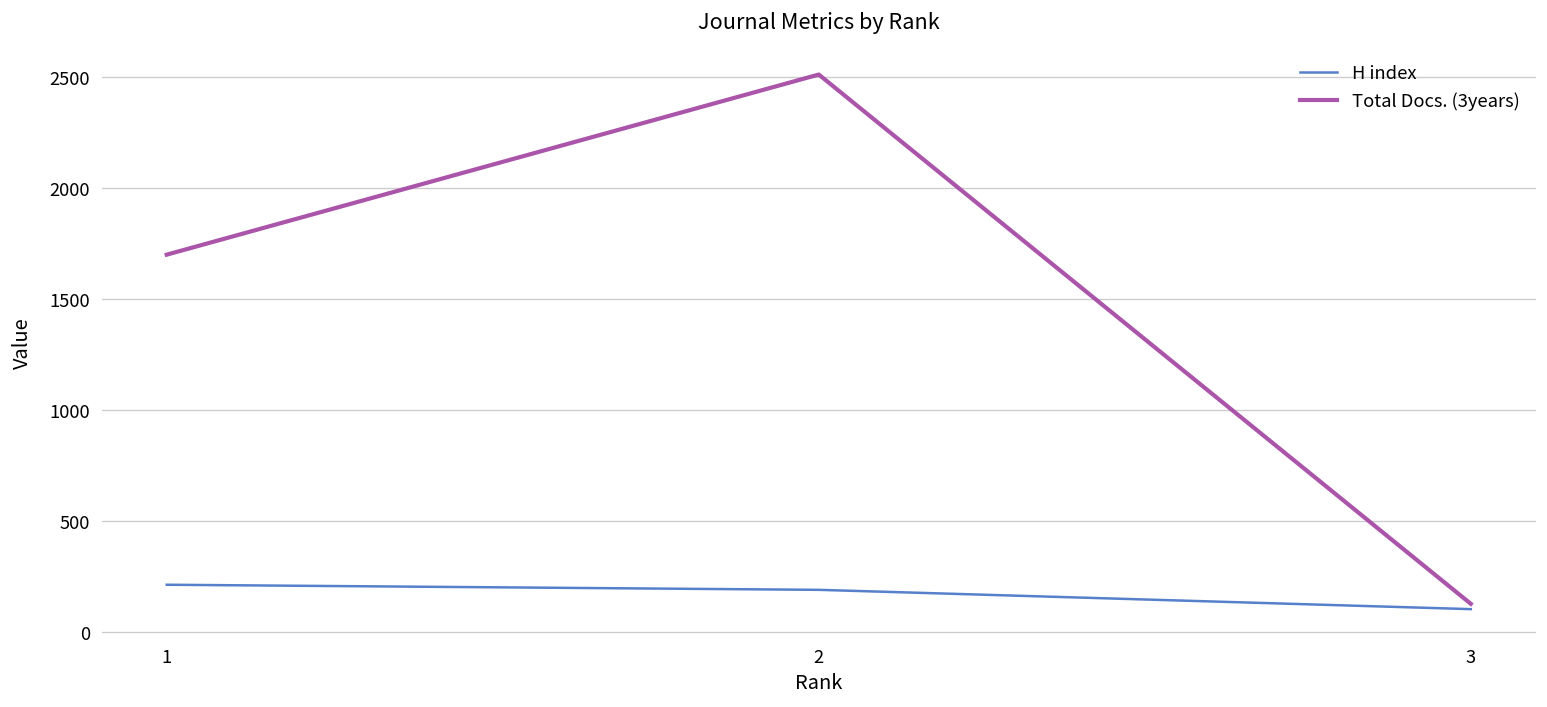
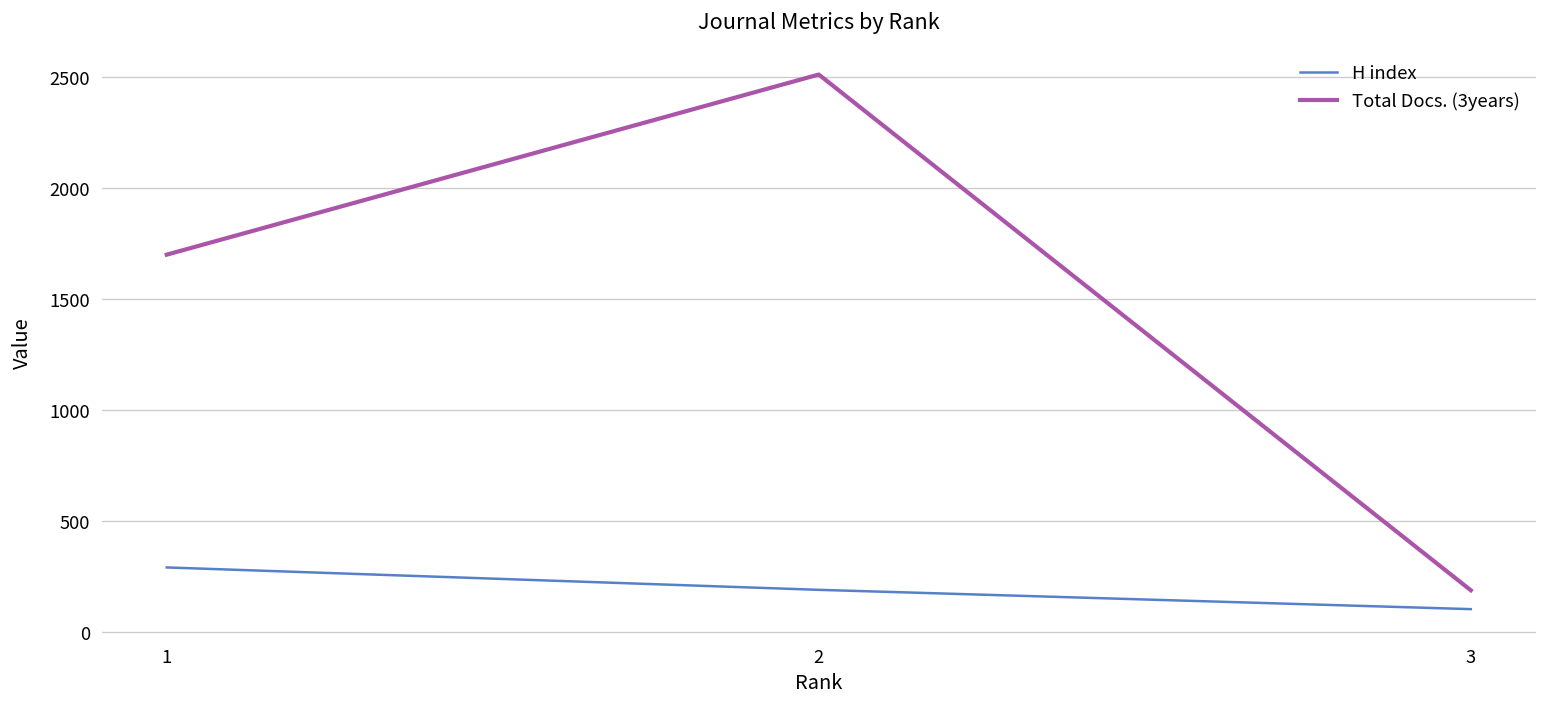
  {
    "H index": {
-     "1": 210,
+     "1": 290,
      "2": 190,
      "3": 100
    },
    "Total Docs. (3years)": {
      "1": 1700,
      "2": 2510,
-     "3": 130
+     "3": 190
    }
  }
